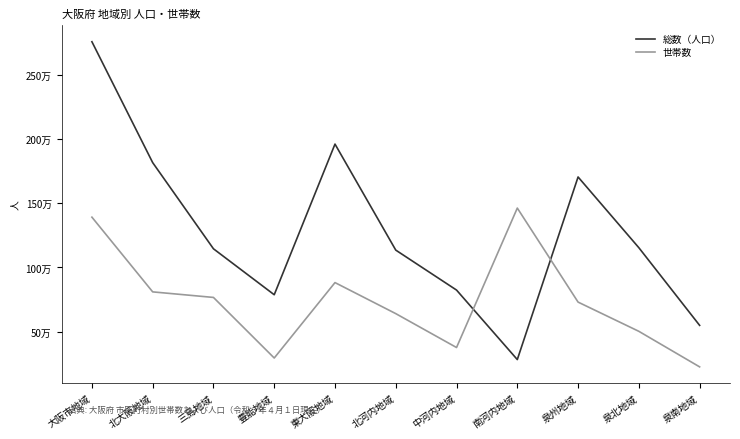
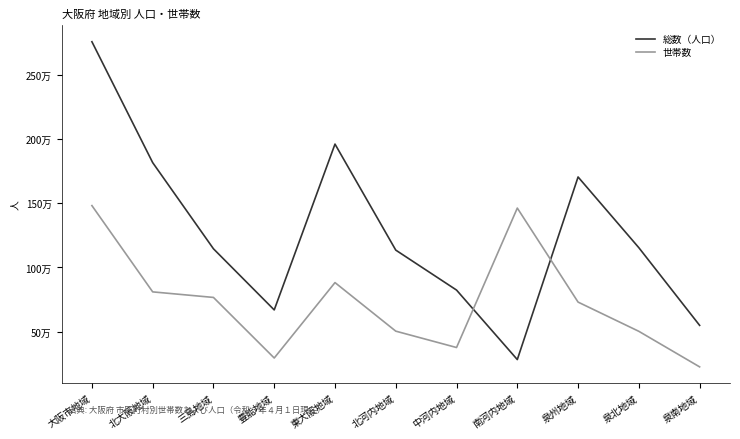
  {
    "総数（人口）": {
      "大阪市地域": "276万",
      "北大阪地域": "182万",
      "三島地域": "115万",
-     "豊能地域": "79万",
+     "豊能地域": "67万",
      "東大阪地域": "196万",
      "北河内地域": "114万",
      "中河内地域": "82万",
      "南河内地域": "28万",
      "泉州地域": "170万",
      "泉北地域": "115万",
      "泉南地域": "55万"
    },
    "世帯数": {
-     "大阪市地域": "139万",
+     "大阪市地域": "148万",
      "北大阪地域": "81万",
      "三島地域": "77万",
      "豊能地域": "30万",
      "東大阪地域": "88万",
-     "北河内地域": "64万",
+     "北河内地域": "50万",
      "中河内地域": "38万",
      "南河内地域": "146万",
      "泉州地域": "73万",
      "泉北地域": "50万",
      "泉南地域": "23万"
    }
  }
